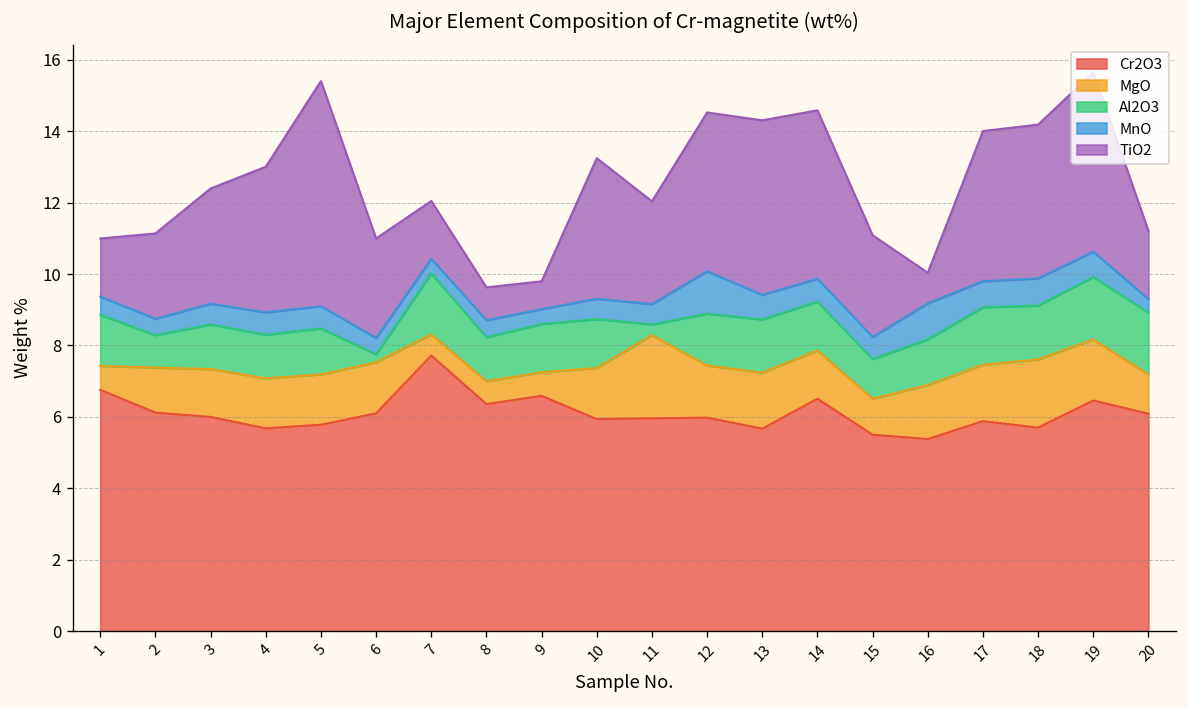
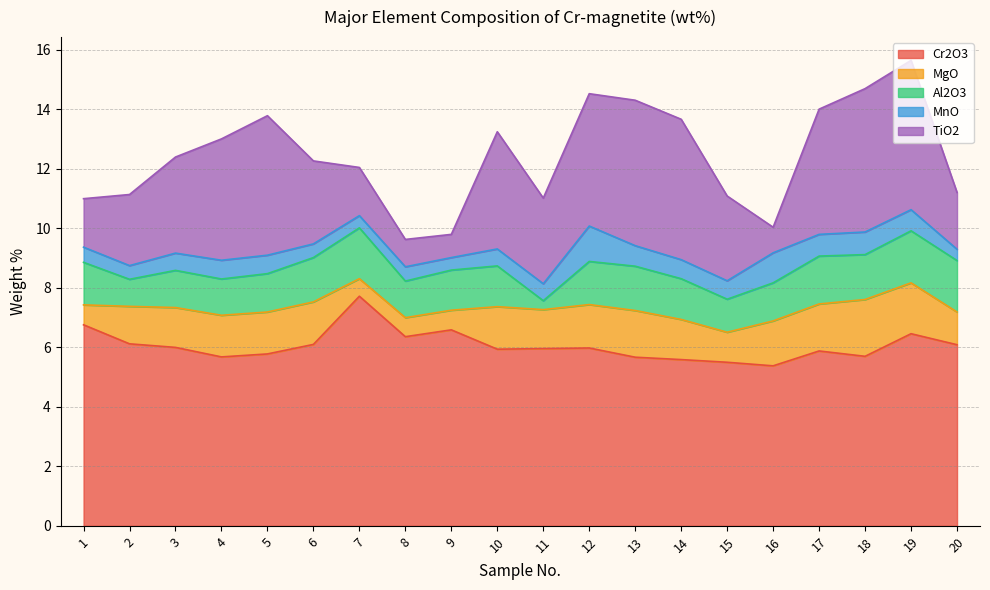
  {
    "Cr2O3": {
      "1": 6.8,
      "2": 6.1,
      "3": 6.0,
      "4": 5.7,
      "5": 5.8,
      "6": 6.1,
      "7": 7.7,
      "8": 6.4,
      "9": 6.6,
      "10": 5.9,
      "11": 6.0,
      "12": 6.0,
      "13": 5.7,
-     "14": 6.5,
+     "14": 5.6,
      "15": 5.5,
      "16": 5.4,
      "17": 5.9,
      "18": 5.7,
      "19": 6.5,
      "20": 6.1
    },
    "MgO": {
      "1": 0.7,
      "2": 1.3,
      "3": 1.3,
      "4": 1.4,
      "5": 1.4,
      "6": 1.4,
      "7": 0.6,
      "8": 0.6,
      "9": 0.7,
      "10": 1.4,
-     "11": 2.3,
+     "11": 1.3,
      "12": 1.5,
      "13": 1.6,
      "14": 1.3,
      "15": 1.0,
      "16": 1.5,
      "17": 1.6,
      "18": 1.9,
      "19": 1.7,
      "20": 1.1
    },
    "Al2O3": {
      "1": 1.4,
      "2": 0.9,
      "3": 1.3,
      "4": 1.2,
      "5": 1.3,
-     "6": 0.2,
+     "6": 1.5,
      "7": 1.7,
      "8": 1.2,
      "9": 1.3,
      "10": 1.4,
      "11": 0.3,
      "12": 1.5,
      "13": 1.5,
      "14": 1.4,
      "15": 1.1,
      "16": 1.3,
      "17": 1.6,
      "18": 1.5,
      "19": 1.8,
      "20": 1.7
    },
    "MnO": {
      "1": 0.5,
      "2": 0.5,
      "3": 0.6,
      "4": 0.6,
      "5": 0.6,
      "6": 0.5,
      "7": 0.4,
      "8": 0.5,
      "9": 0.4,
      "10": 0.6,
      "11": 0.6,
      "12": 1.2,
      "13": 0.7,
      "14": 0.6,
      "15": 0.6,
      "16": 1.0,
      "17": 0.7,
      "18": 0.8,
      "19": 0.7,
      "20": 0.4
    },
    "TiO2": {
      "1": 1.6,
      "2": 2.4,
      "3": 3.2,
      "4": 4.1,
-     "5": 6.3,
+     "5": 4.7,
      "6": 2.8,
      "7": 1.6,
      "8": 0.9,
      "9": 0.8,
      "10": 3.9,
      "11": 2.9,
      "12": 4.5,
      "13": 4.9,
      "14": 4.7,
      "15": 2.8,
      "16": 0.9,
      "17": 4.2,
-     "18": 4.3,
+     "18": 4.8,
      "20": 1.9
    }
  }
